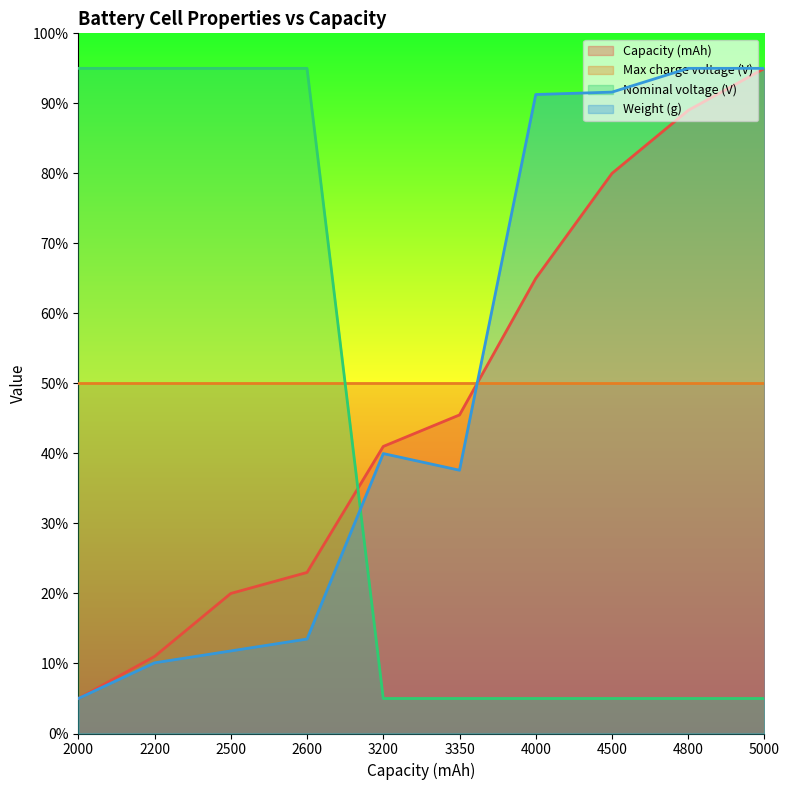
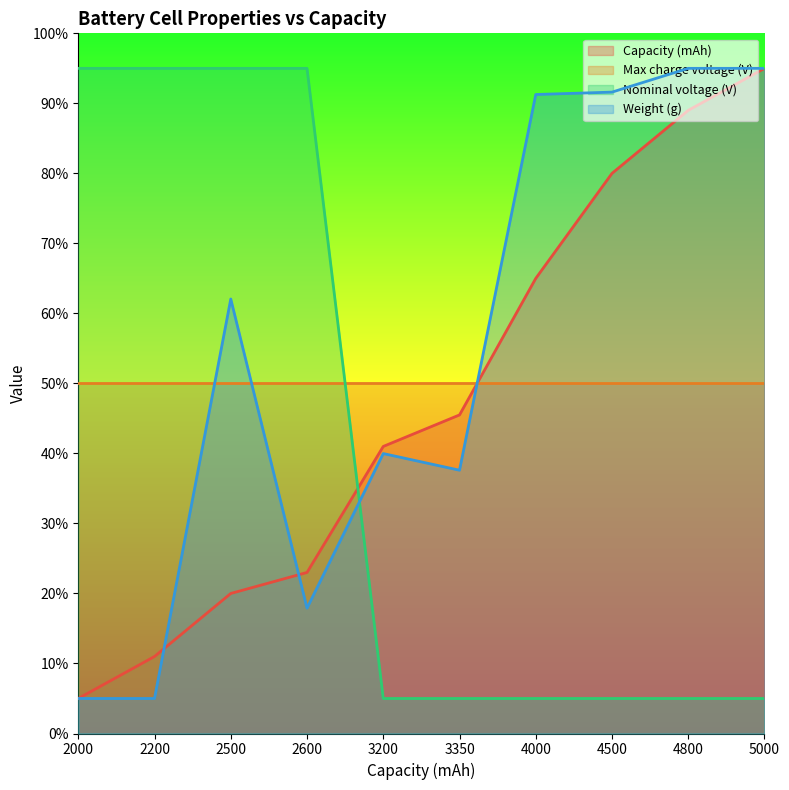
  {
    "Nominal voltage (V)": {
      "2000": "95%",
      "2200": "95%",
      "2500": "95%",
      "2600": "95%",
      "3200": "5%",
      "3350": "5%",
      "4000": "5%",
      "4500": "5%",
      "4800": "5%",
      "5000": "5%"
    },
    "Weight (g)": {
-     "2200": "10%",
-     "2500": "12%",
-     "2600": "13%",
+     "2200": "5%",
+     "2500": "62%",
+     "2600": "18%",
      "3200": "40%",
      "3350": "38%",
      "4000": "91%"
    }
  }
